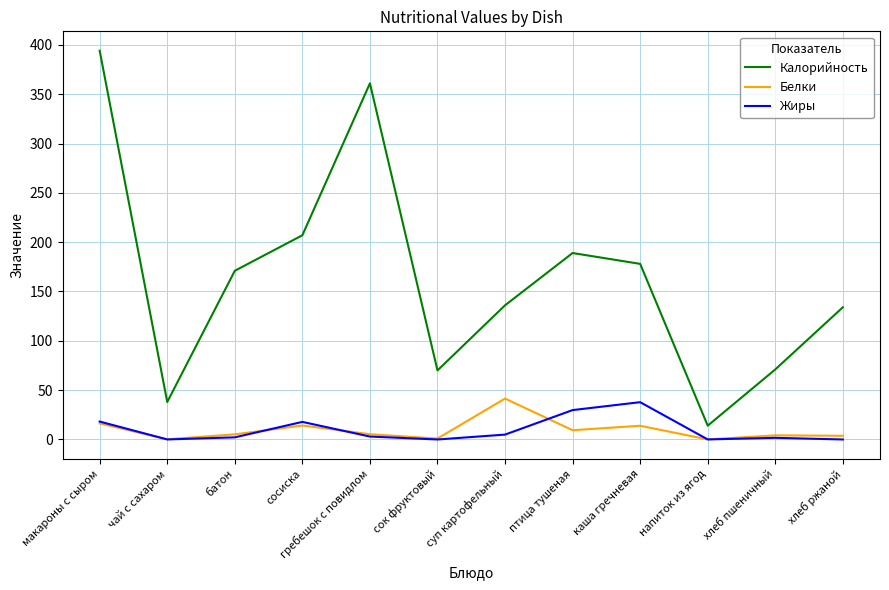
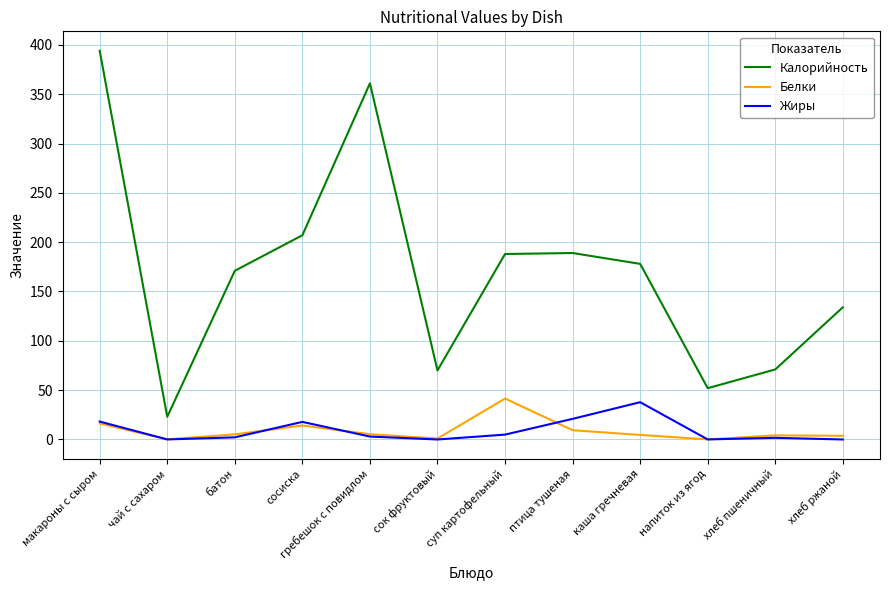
  {
    "Калорийность": {
      "макароны с сыром": 390,
-     "чай с сахаром": 40,
+     "чай с сахаром": 20,
      "батон": 170,
      "сосиска": 210,
      "гребешок с повидлом": 360,
      "сок фруктовый": 70,
-     "суп картофельный": 140,
+     "суп картофельный": 190,
      "птица тушеная": 190,
      "каша гречневая": 180,
-     "напиток из ягод": 10,
+     "напиток из ягод": 50,
      "хлеб пшеничный": 70,
      "хлеб ржаной": 130
    },
    "Белки": {
      "батон": 10,
      "сосиска": 10,
      "суп картофельный": 40,
      "птица тушеная": 10,
-     "каша гречневая": 10,
+     "каша гречневая": 0,
      "хлеб ржаной": 0
    },
    "Жиры": {
      "батон": 0,
      "сосиска": 20,
      "суп картофельный": 0,
-     "птица тушеная": 30,
+     "птица тушеная": 20,
      "каша гречневая": 40,
      "хлеб ржаной": 0
    }
  }
